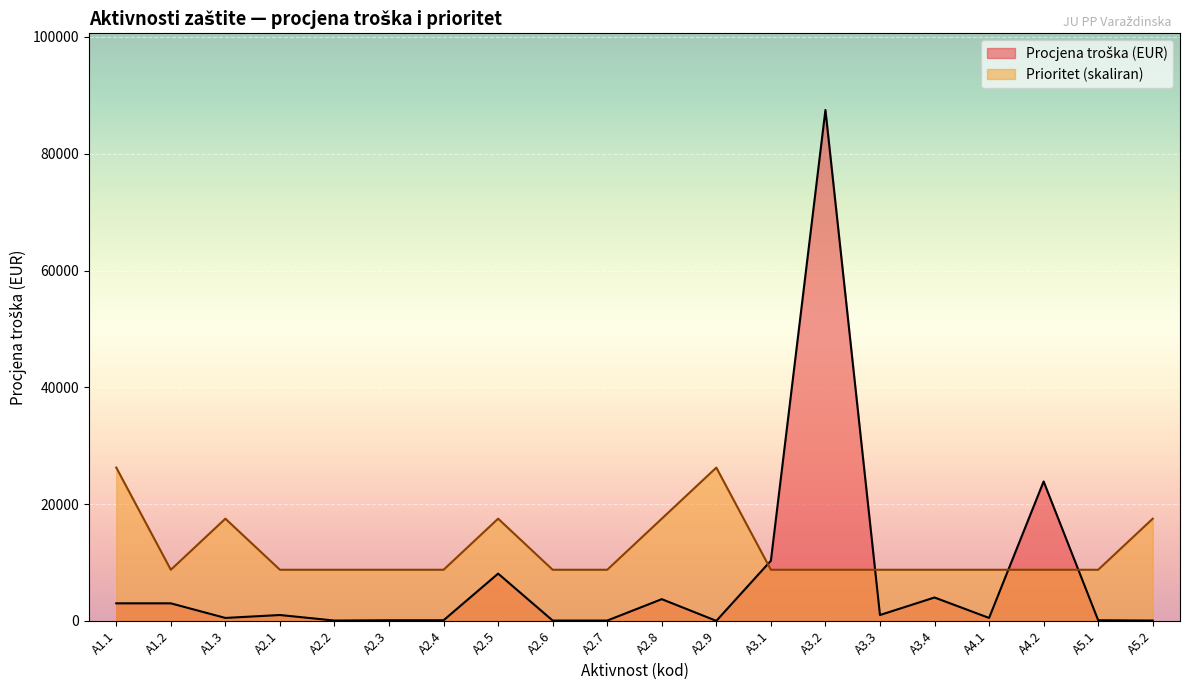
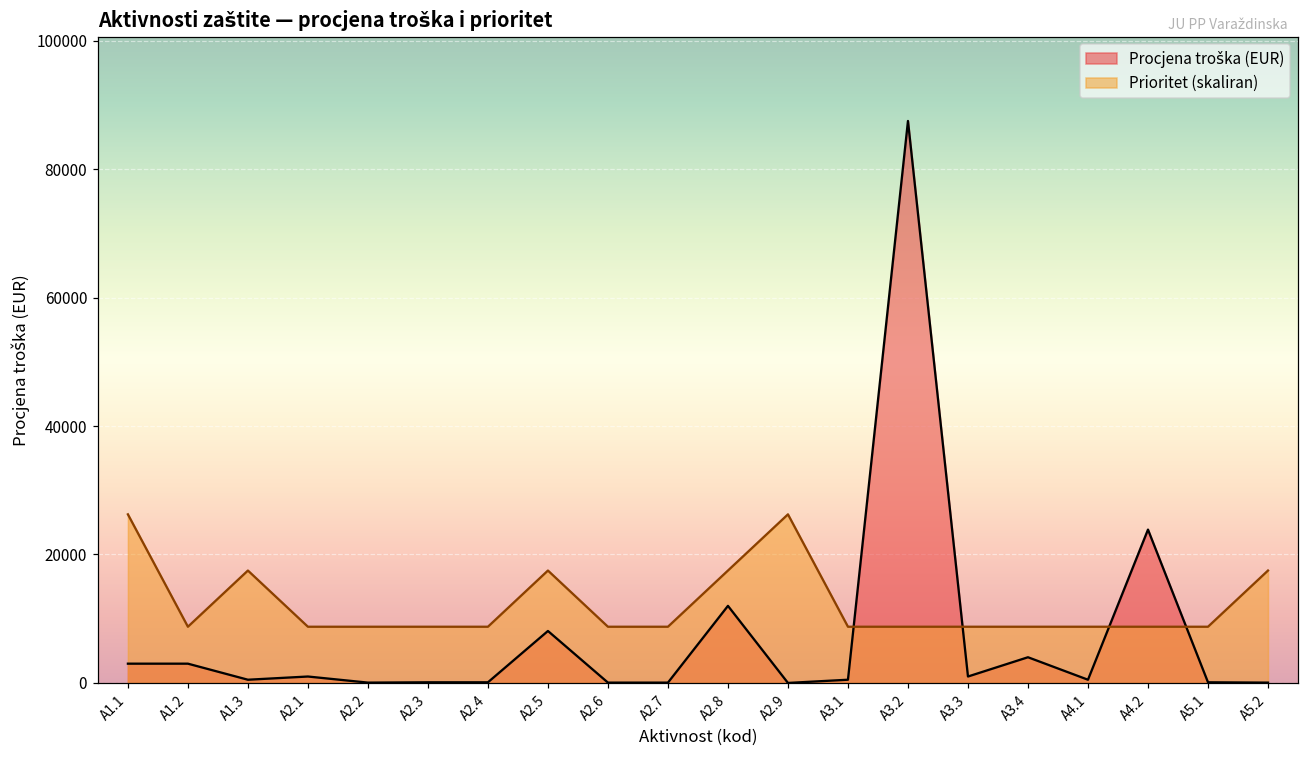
  {
    "Procjena troška (EUR)": {
      "A1.1": 3000,
      "A1.2": 3000,
      "A1.3": 1000,
      "A2.1": 1000,
      "A2.2": 0,
      "A2.3": 0,
      "A2.4": 0,
      "A2.5": 8000,
      "A2.6": 0,
      "A2.7": 0,
-     "A2.8": 4000,
+     "A2.8": 12000,
      "A2.9": 0,
-     "A3.1": 10000,
+     "A3.1": 1000,
      "A3.2": 88000,
      "A3.3": 1000,
      "A3.4": 4000,
      "A4.1": 1000,
      "A4.2": 24000,
      "A5.1": 0,
      "A5.2": 0
    },
    "Prioritet (skaliran)": {
      "A1.1": 26000,
      "A1.2": 9000,
      "A1.3": 17000,
      "A2.1": 9000,
      "A2.2": 9000,
      "A2.3": 9000,
      "A2.4": 9000,
      "A2.5": 17000,
      "A2.6": 9000,
      "A2.7": 9000,
      "A2.8": 17000,
      "A2.9": 26000,
      "A3.1": 9000,
      "A3.2": 9000,
      "A3.3": 9000,
      "A3.4": 9000,
      "A4.1": 9000,
      "A4.2": 9000,
      "A5.1": 9000,
      "A5.2": 17000
    }
  }
